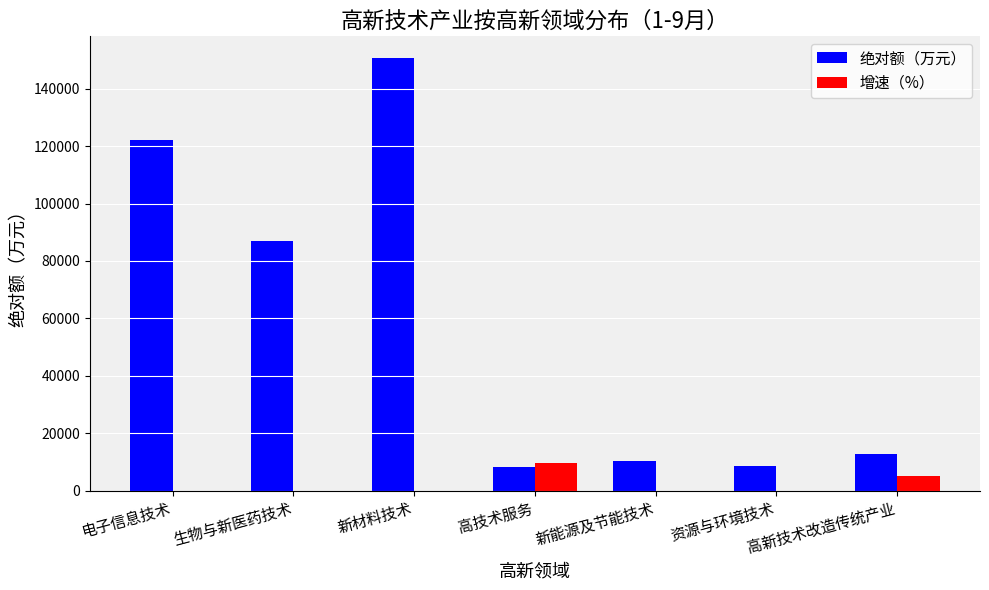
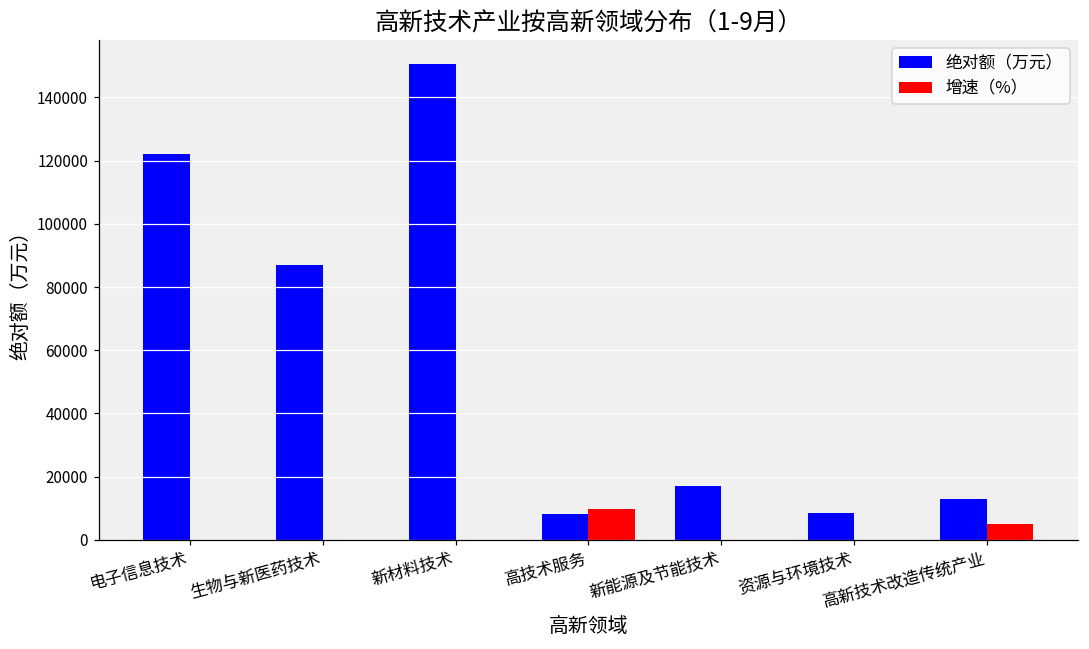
  {
    "绝对额（万元）": {
      "电子信息技术": 122000,
      "生物与新医药技术": 87000,
      "新材料技术": 151000,
      "高技术服务": 8000,
-     "新能源及节能技术": 10000,
+     "新能源及节能技术": 17000,
      "资源与环境技术": 9000,
      "高新技术改造传统产业": 13000
    },
    "增速（%）": {
      "高技术服务": 10000,
      "高新技术改造传统产业": 5000
    }
  }
